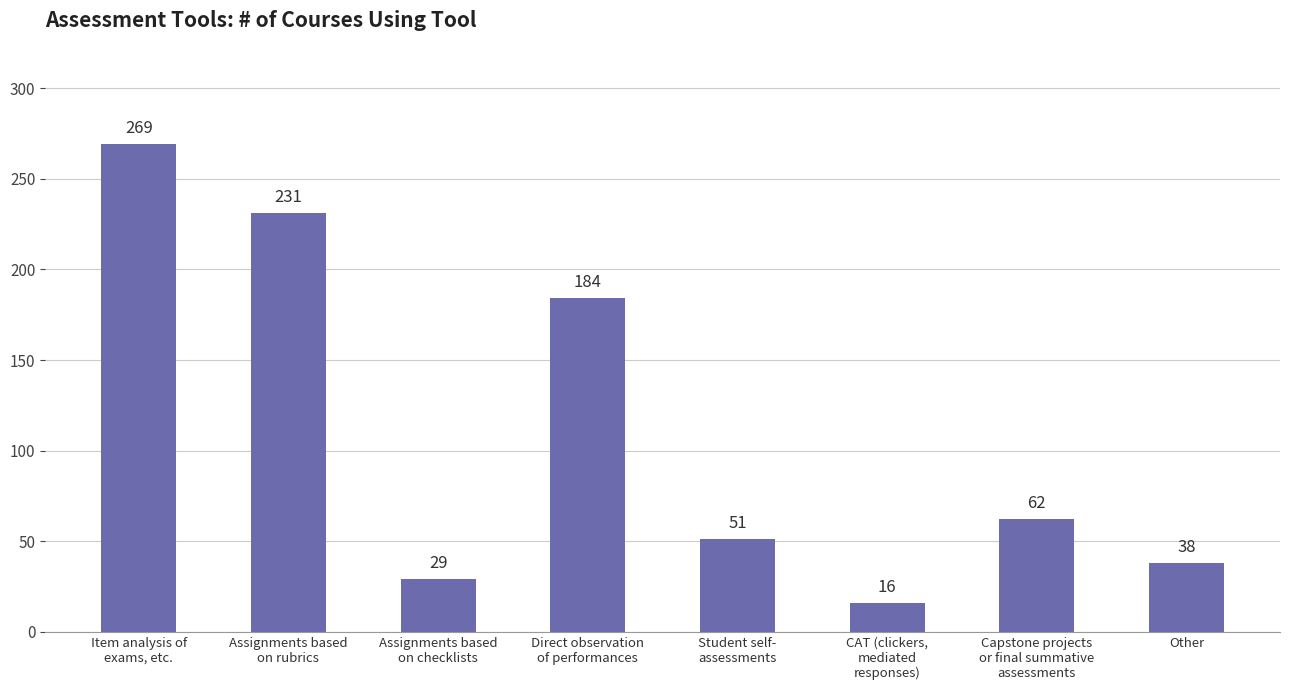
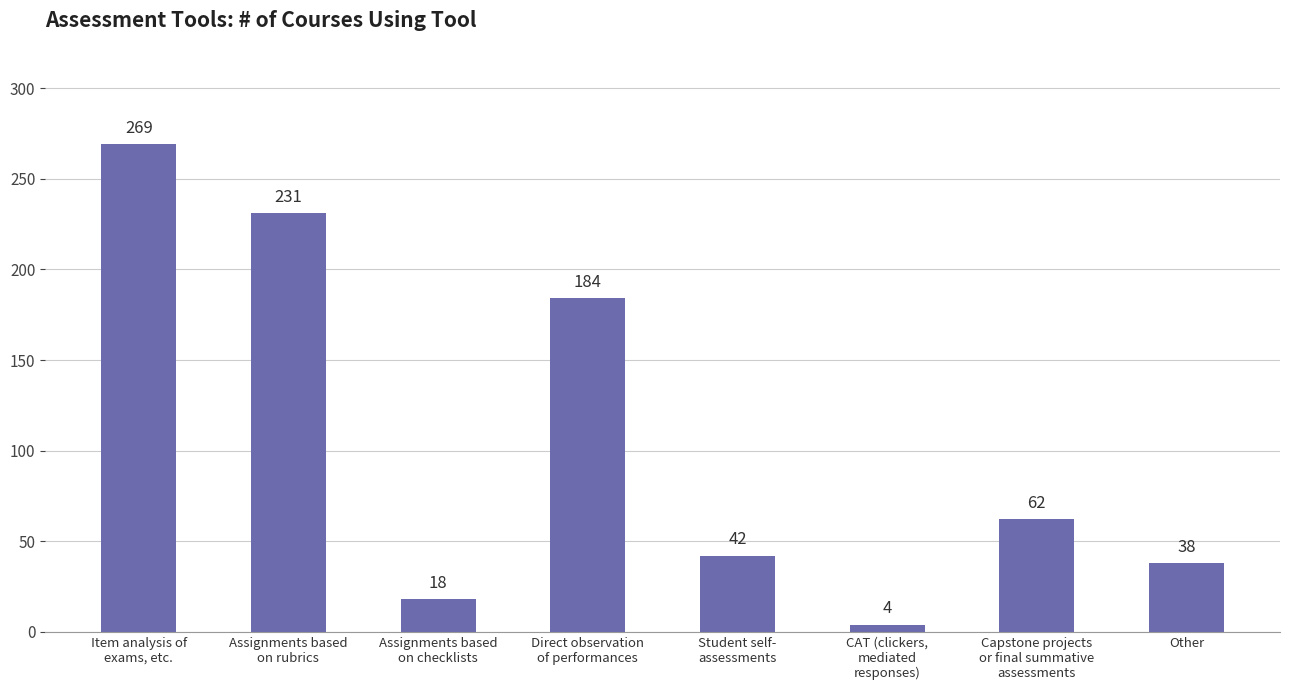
  {
    "Item analysis of exams, etc.": 269,
    "Assignments based on rubrics": 231,
-   "Assignments based on checklists": 29,
+   "Assignments based on checklists": 18,
    "Direct observation of performances": 184,
-   "Student self- assessments": 51,
-   "CAT (clickers, mediated responses)": 16,
+   "Student self- assessments": 42,
+   "CAT (clickers, mediated responses)": 4,
    "Capstone projects or final summative assessments": 62,
    "Other": 38
  }
